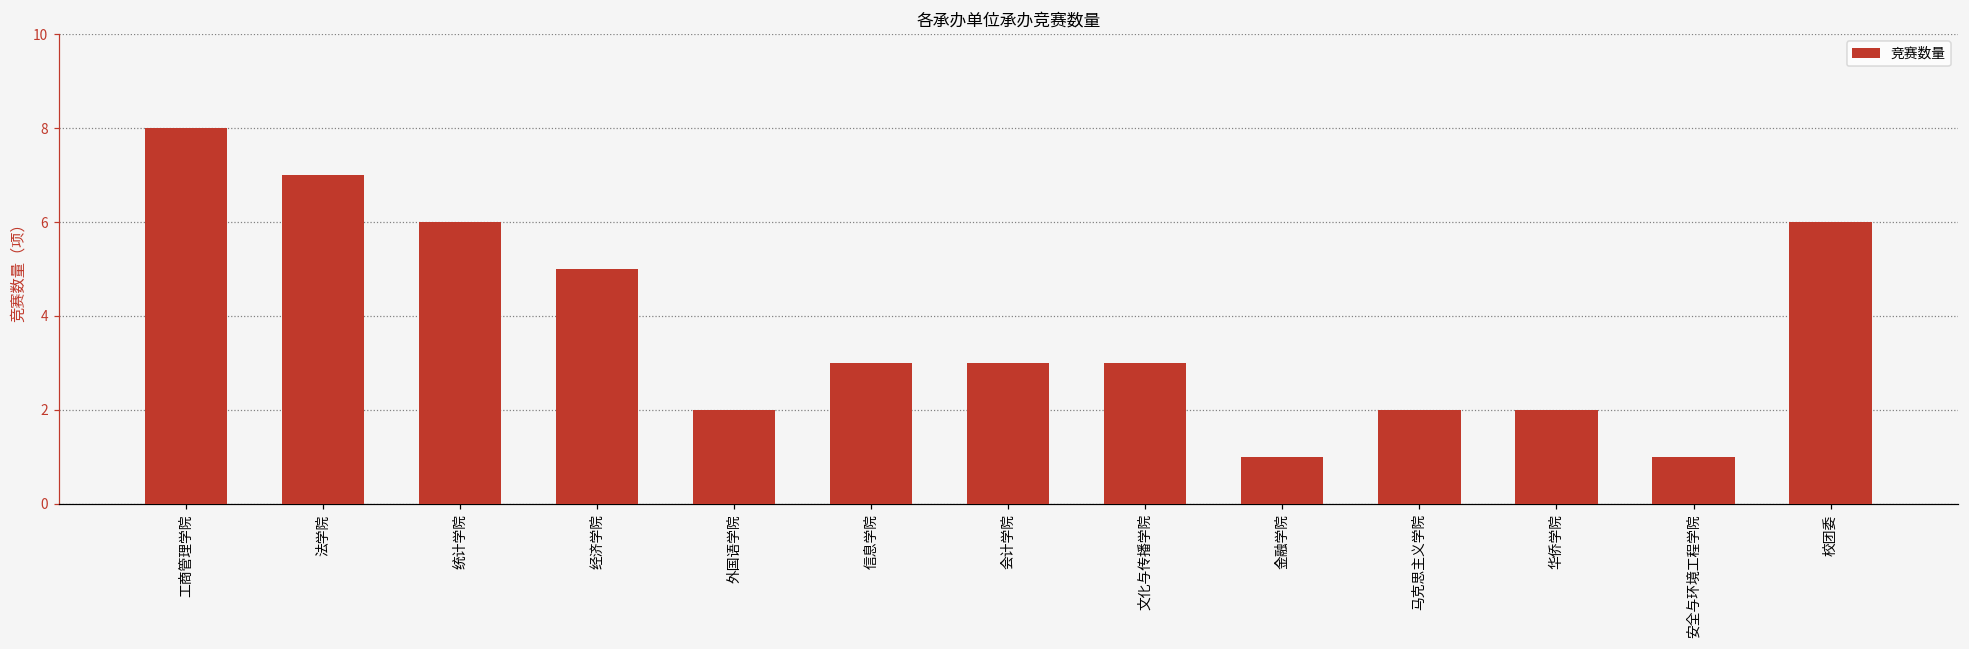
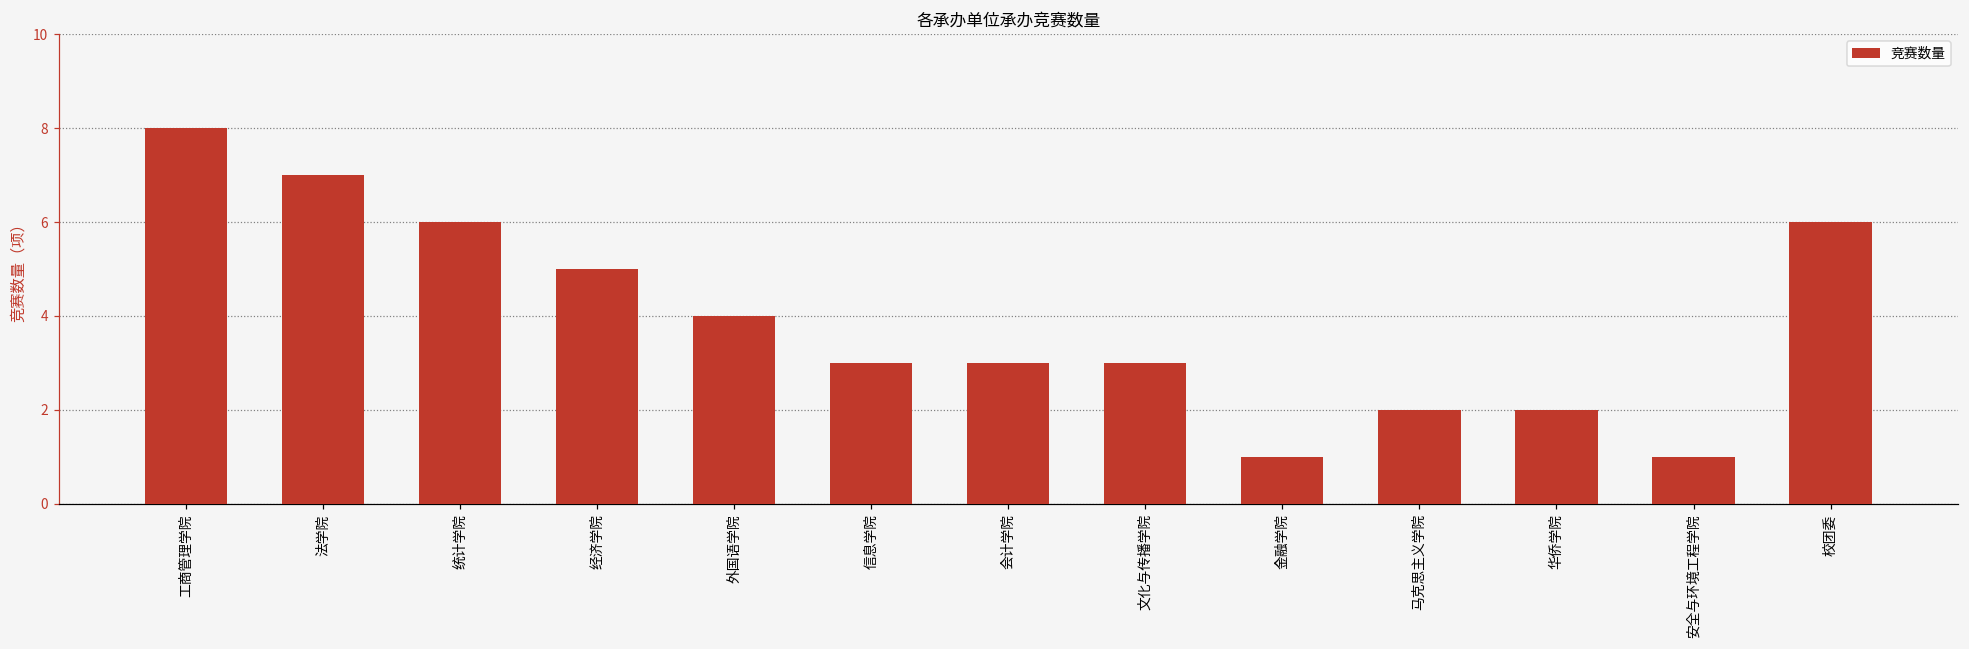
  {
    "工商管理学院": 8,
    "法学院": 7,
    "统计学院": 6,
    "经济学院": 5,
-   "外国语学院": 2,
+   "外国语学院": 4,
    "信息学院": 3,
    "会计学院": 3,
    "文化与传播学院": 3,
    "金融学院": 1,
    "马克思主义学院": 2,
    "华侨学院": 2,
    "安全与环境工程学院": 1,
    "校团委": 6
  }
